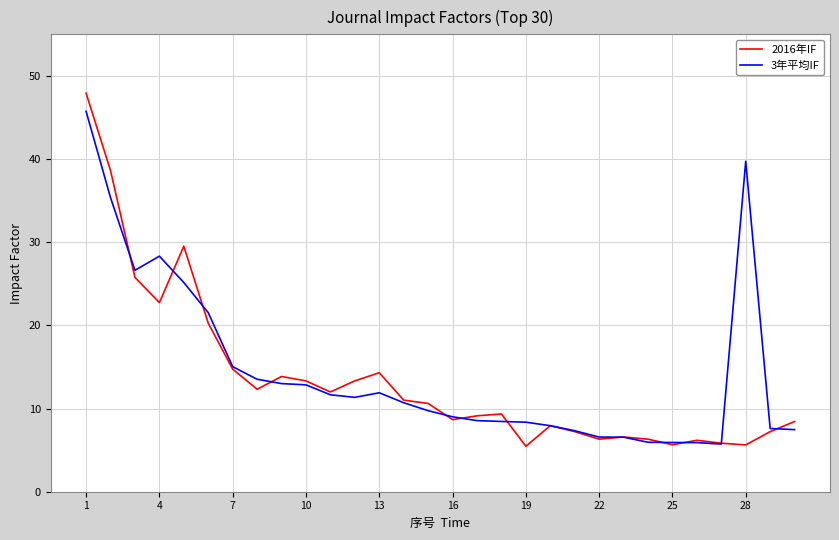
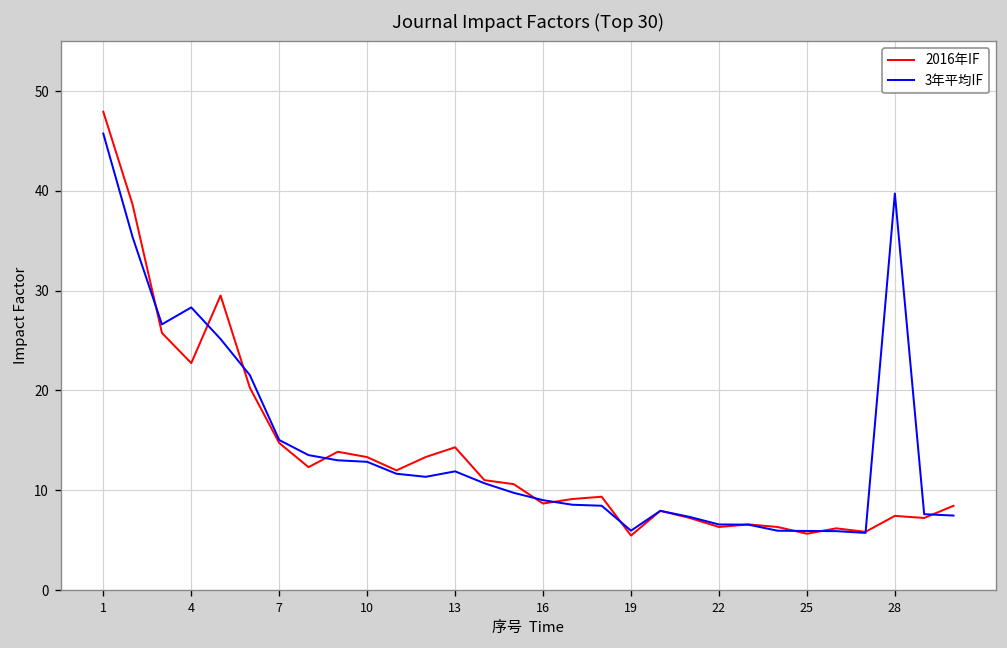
  {
    "2016年IF": {
      "1": 48,
      "4": 23,
      "10": 13,
      "13": 14,
      "16": 9,
      "19": 5,
-     "28": 6
+     "28": 7
    },
    "3年平均IF": {
      "1": 46,
      "4": 28,
      "10": 13,
      "13": 12,
      "16": 9,
-     "19": 8,
+     "19": 6,
      "28": 40
    }
  }
